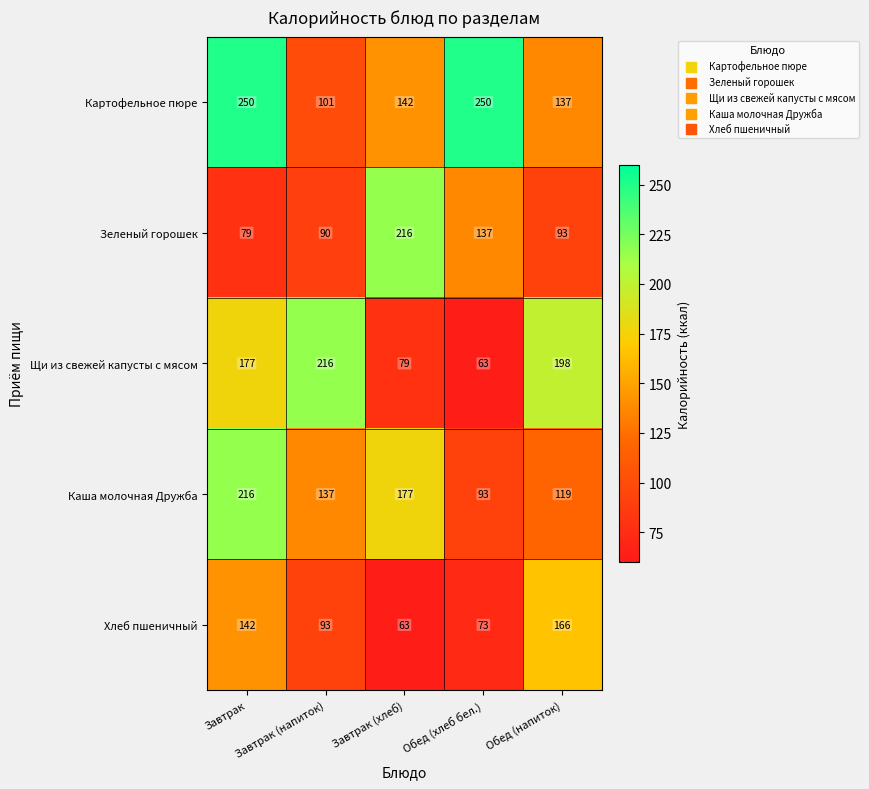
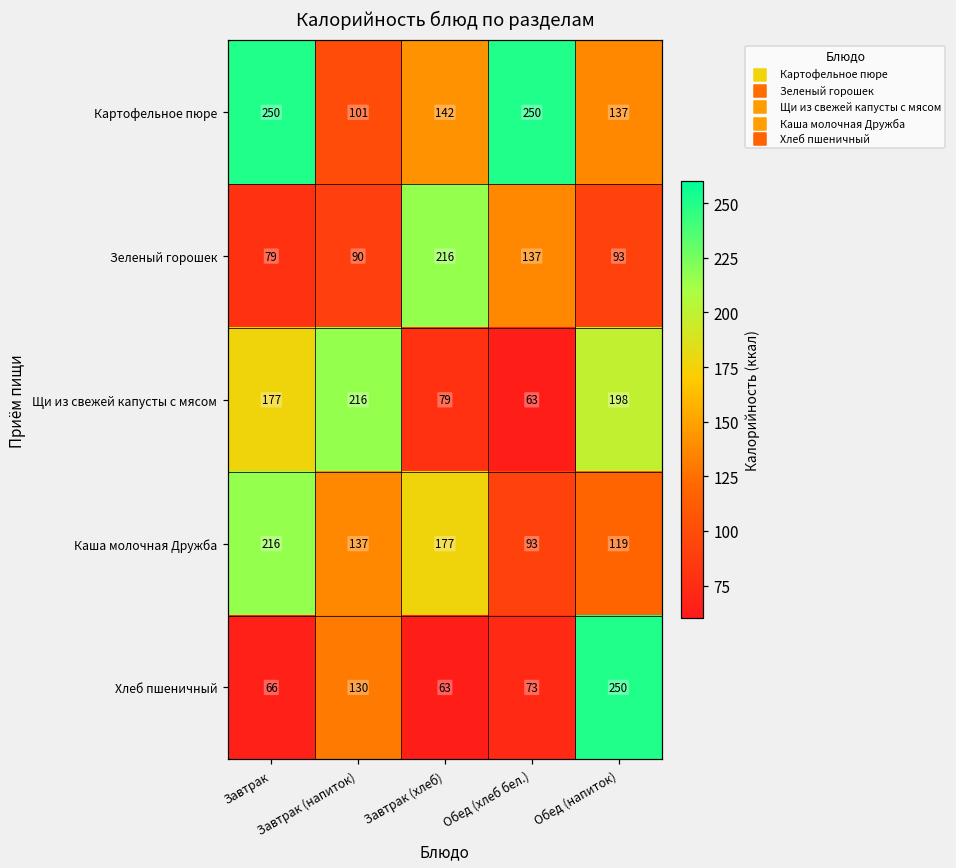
  {
    "Хлеб пшеничный": {
-     "Завтрак": 142,
-     "Завтрак (напиток)": 93,
-     "Обед (напиток)": 166
+     "Завтрак": 66,
+     "Завтрак (напиток)": 130,
+     "Обед (напиток)": 250
    }
  }
